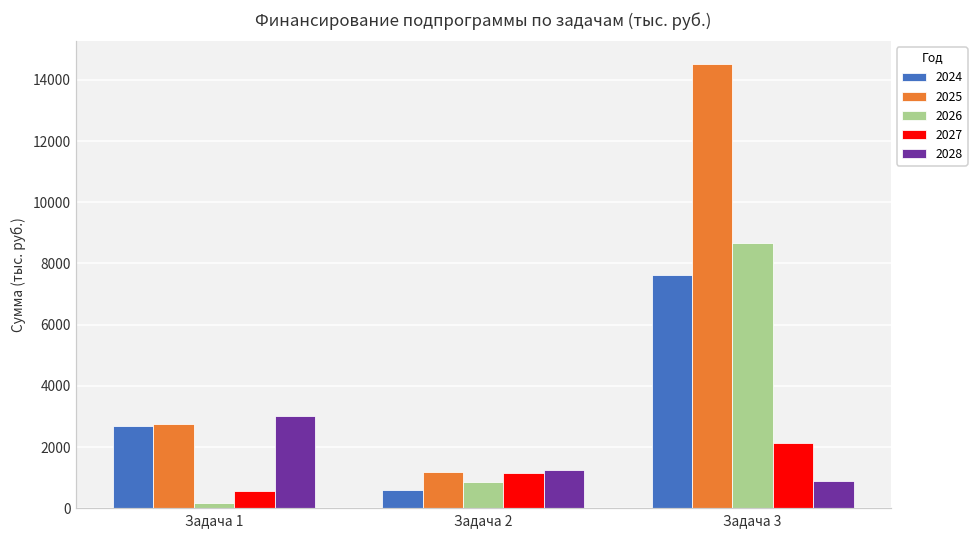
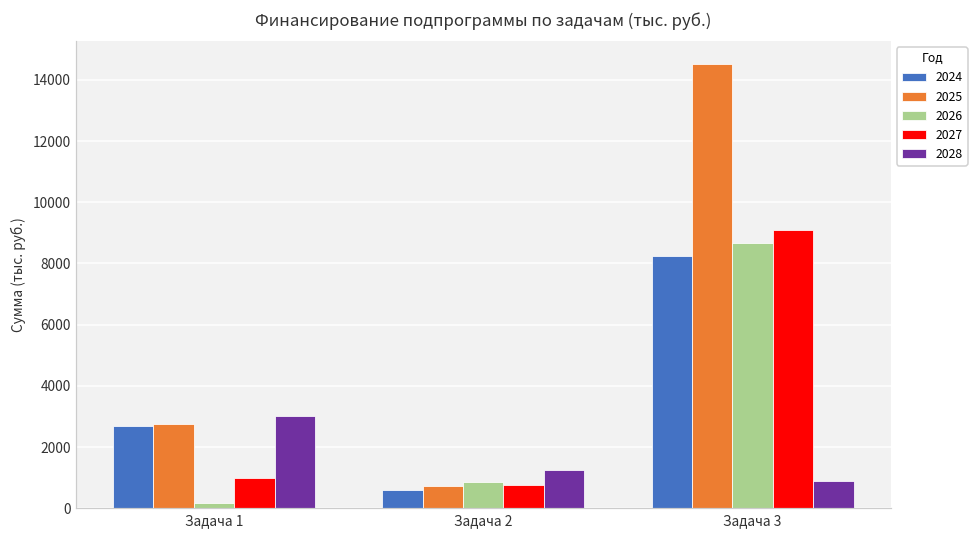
  {
    "2024": {
      "Задача 1": 2700,
      "Задача 2": 600,
-     "Задача 3": 7600
+     "Задача 3": 8200
    },
    "2025": {
      "Задача 1": 2800,
-     "Задача 2": 1200,
+     "Задача 2": 700,
      "Задача 3": 14500
    },
    "2026": {
      "Задача 1": 200,
      "Задача 2": 900,
      "Задача 3": 8700
    },
    "2027": {
-     "Задача 1": 600,
-     "Задача 2": 1200,
-     "Задача 3": 2100
+     "Задача 1": 1000,
+     "Задача 2": 800,
+     "Задача 3": 9100
    },
    "2028": {
      "Задача 1": 3000,
      "Задача 2": 1300,
      "Задача 3": 900
    }
  }
